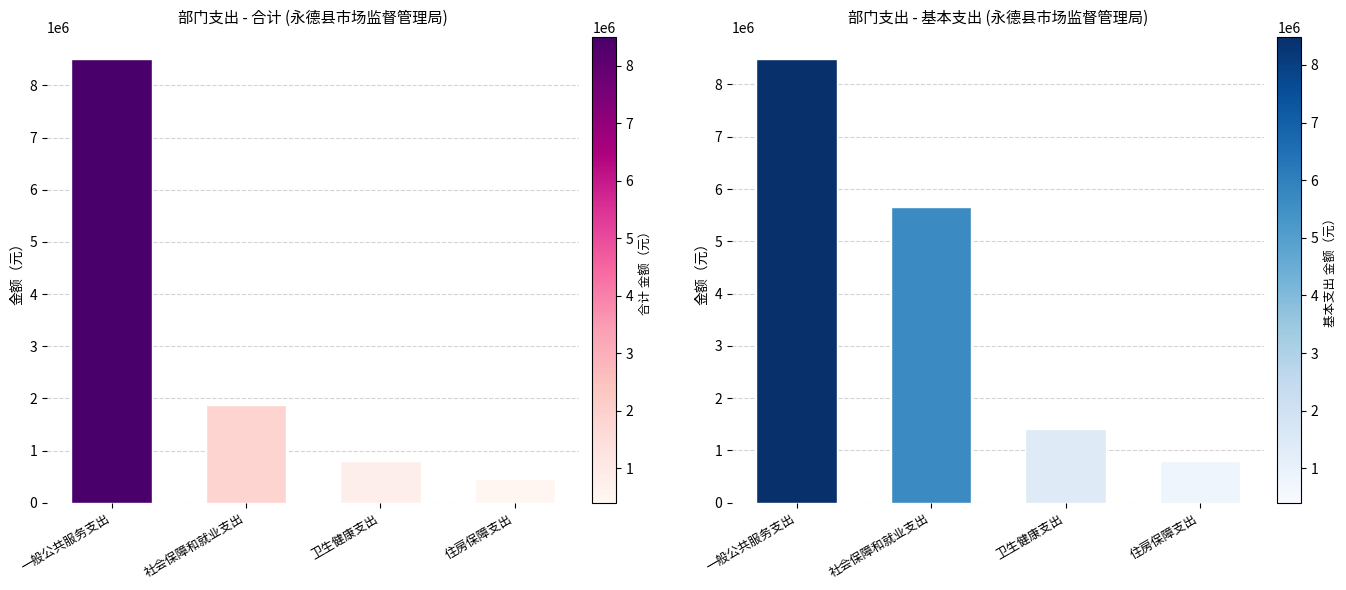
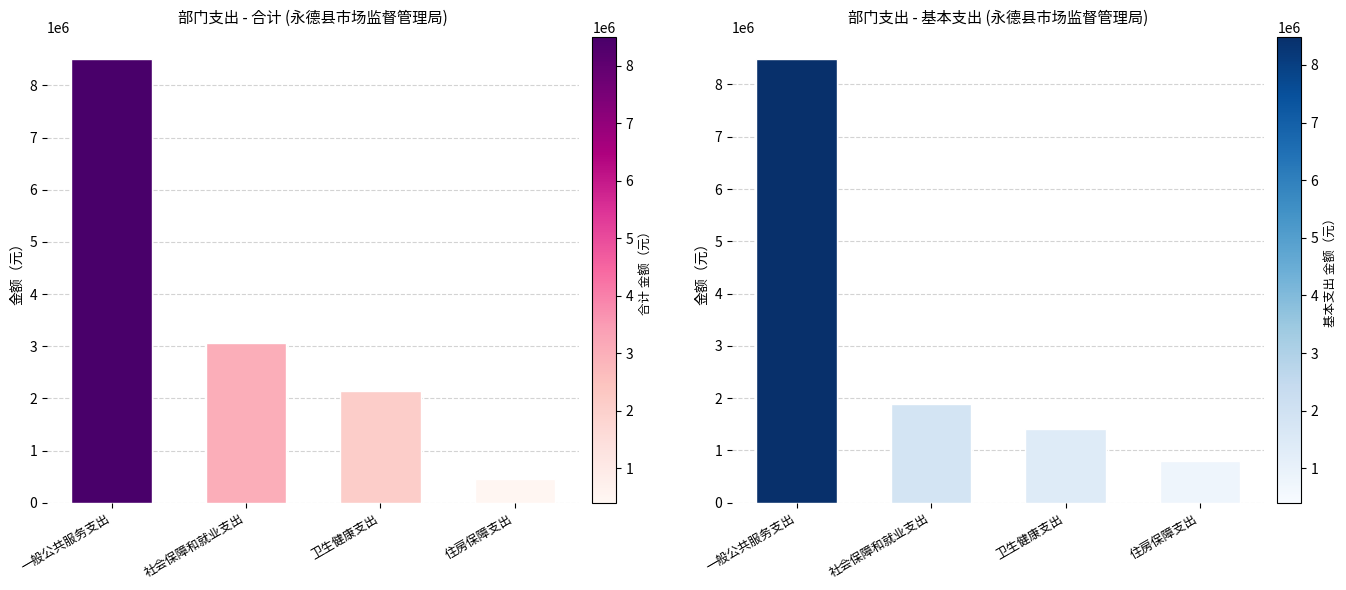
  {
    "部门支出 - 合计 (永德县市场监督管理局)": {
      "一般公共服务支出": 8500000,
-     "社会保障和就业支出": 1900000,
-     "卫生健康支出": 800000,
+     "社会保障和就业支出": 3100000,
+     "卫生健康支出": 2100000,
      "住房保障支出": 400000
    },
    "部门支出 - 基本支出 (永德县市场监督管理局)": {
      "一般公共服务支出": 8500000,
-     "社会保障和就业支出": 5700000,
+     "社会保障和就业支出": 1900000,
      "卫生健康支出": 1400000,
      "住房保障支出": 800000
    }
  }
